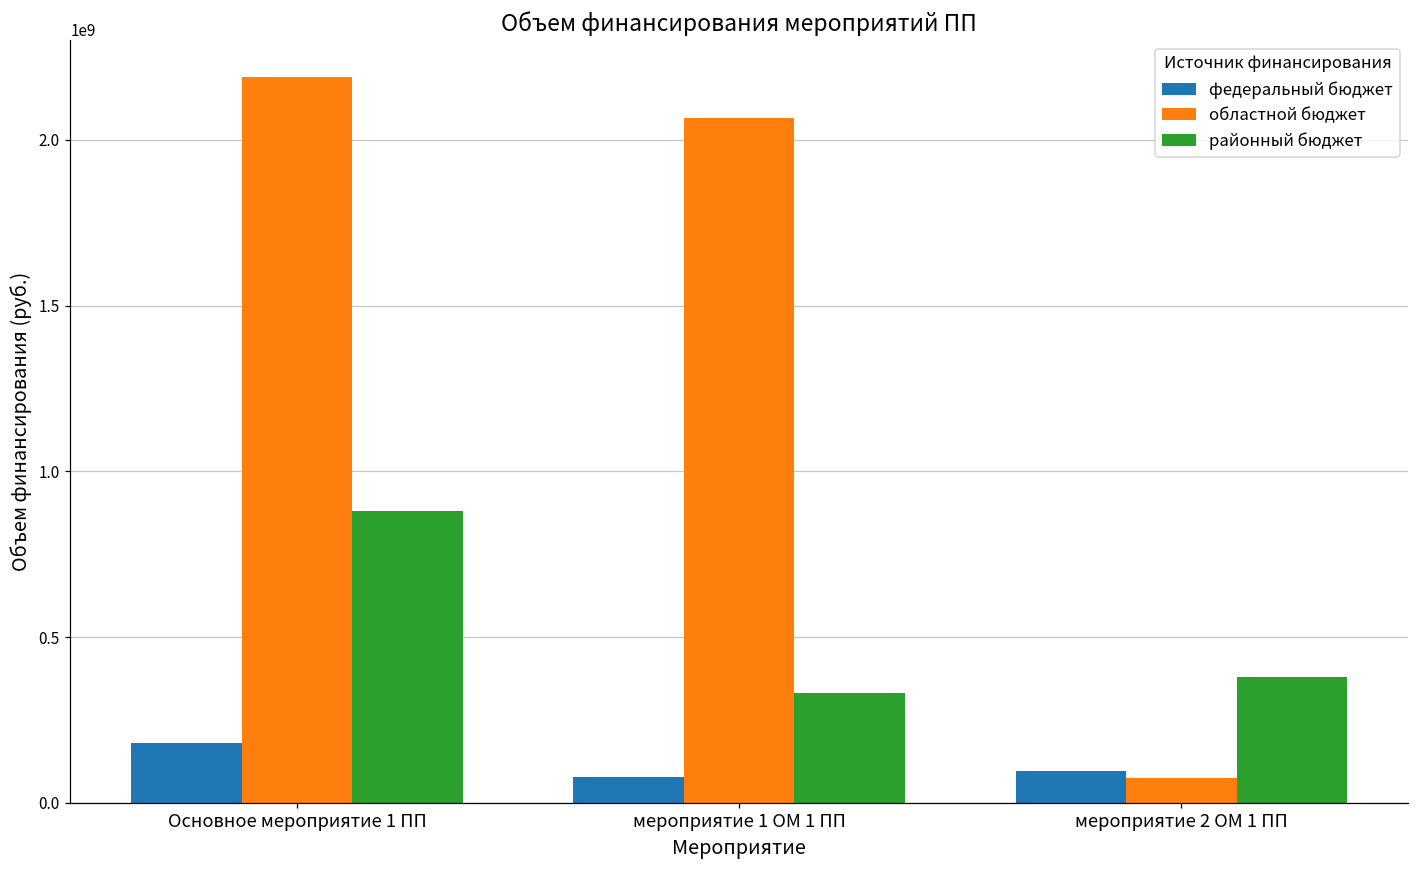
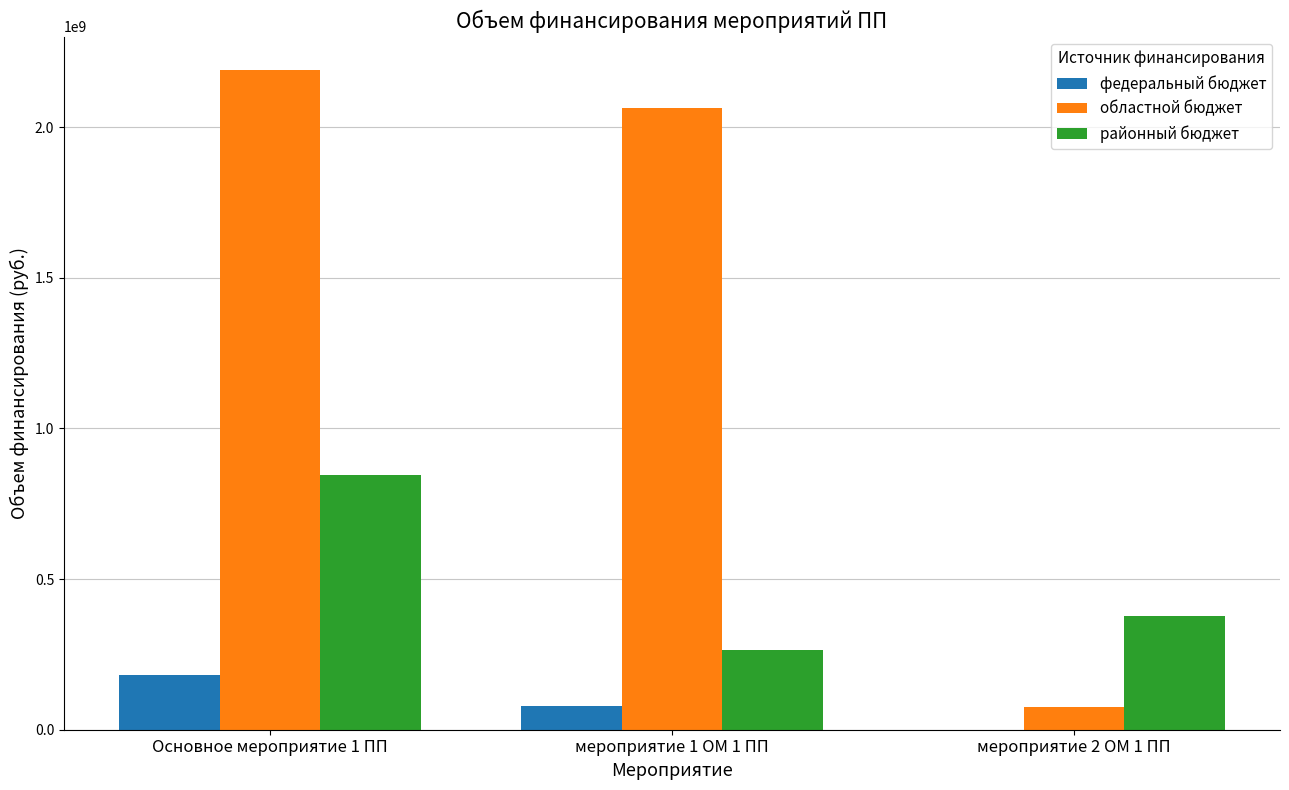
  {
    "федеральный бюджет": {
      "Основное мероприятие 1 ПП": 180000000,
      "мероприятие 1 ОМ 1 ПП": 80000000,
-     "мероприятие 2 ОМ 1 ПП": 100000000
+     "мероприятие 2 ОМ 1 ПП": 0
    },
    "областной бюджет": {
      "Основное мероприятие 1 ПП": 2190000000,
      "мероприятие 1 ОМ 1 ПП": 2070000000,
      "мероприятие 2 ОМ 1 ПП": 80000000
    },
    "районный бюджет": {
-     "Основное мероприятие 1 ПП": 880000000,
-     "мероприятие 1 ОМ 1 ПП": 330000000,
+     "Основное мероприятие 1 ПП": 850000000,
+     "мероприятие 1 ОМ 1 ПП": 270000000,
      "мероприятие 2 ОМ 1 ПП": 380000000
    }
  }
